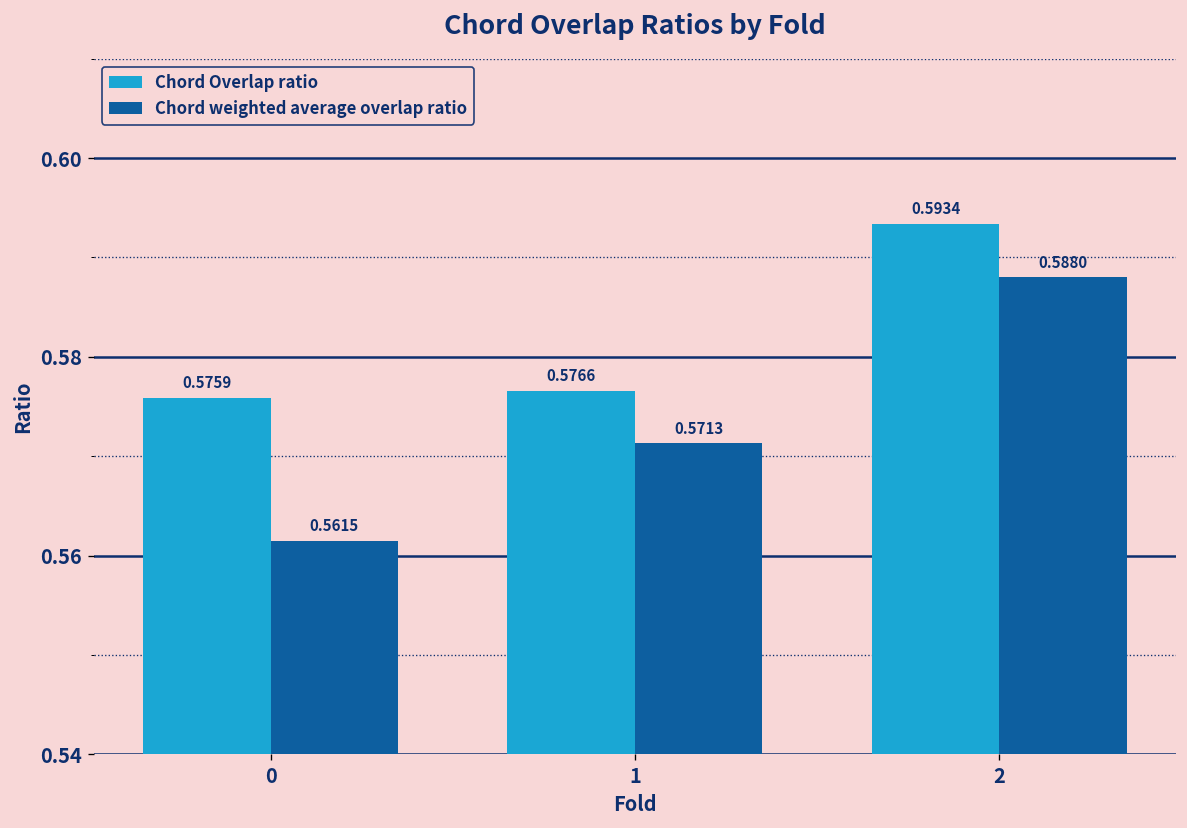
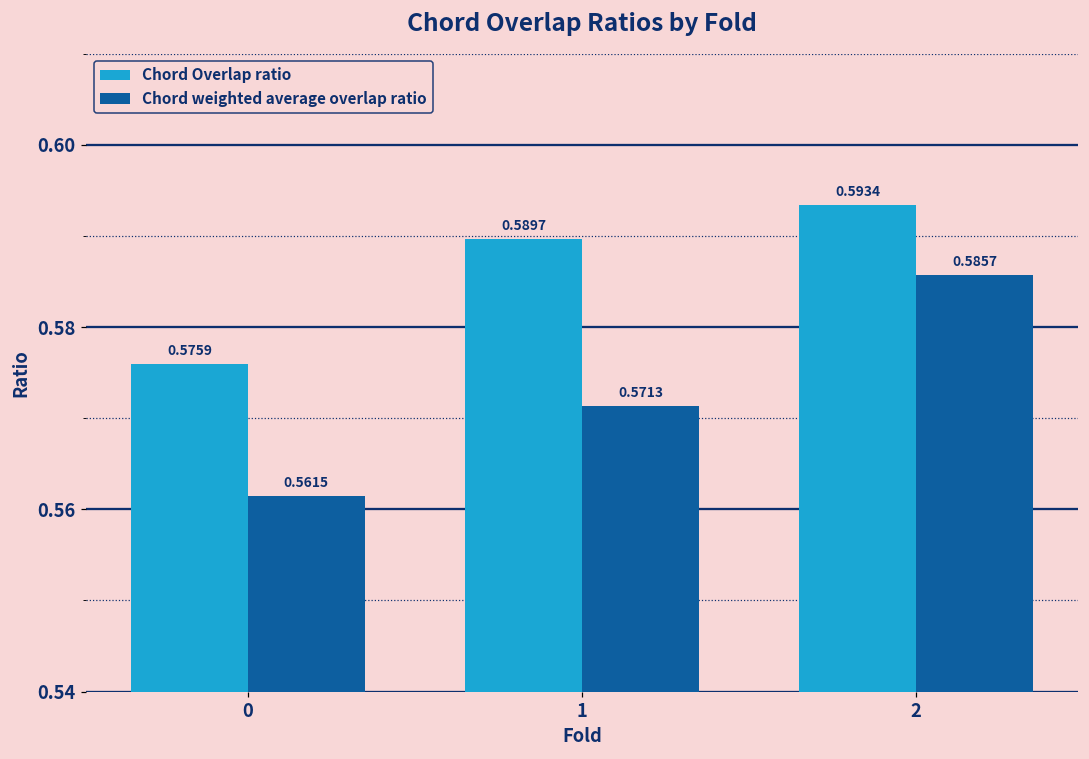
  {
    "Chord Overlap ratio": {
      "0": 0.5759,
-     "1": 0.5766,
+     "1": 0.5897,
      "2": 0.5934
    },
    "Chord weighted average overlap ratio": {
      "0": 0.5615,
      "1": 0.5713,
-     "2": 0.5880
+     "2": 0.5857
    }
  }
